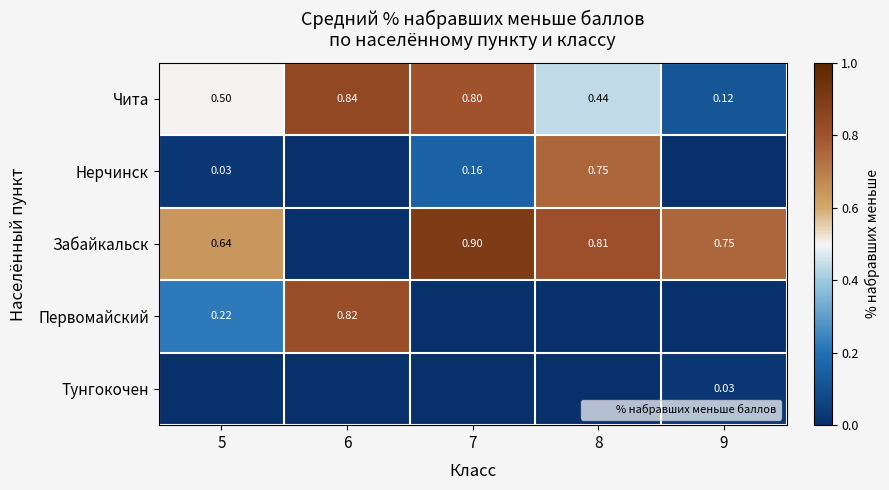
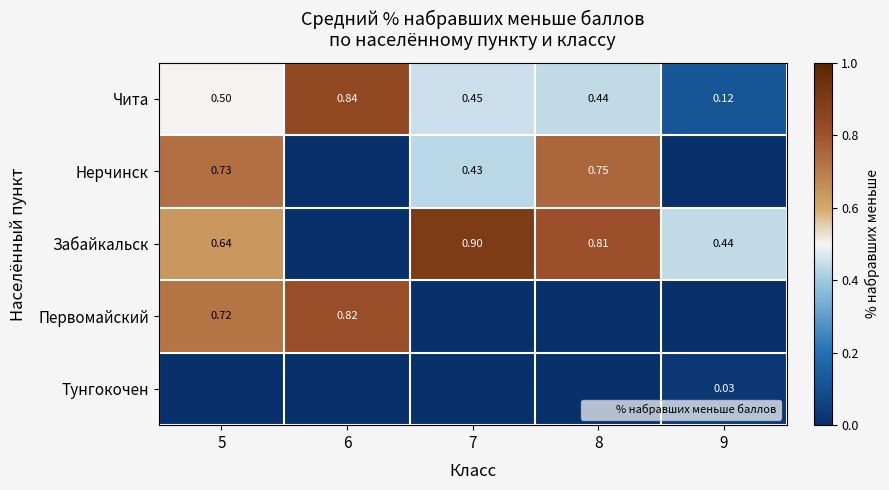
  {
    "Чита": {
      "5": 0.50,
      "6": 0.84,
-     "7": 0.80,
+     "7": 0.45,
      "8": 0.44,
      "9": 0.12
    },
    "Нерчинск": {
-     "5": 0.03,
-     "7": 0.16,
+     "5": 0.73,
+     "7": 0.43,
      "8": 0.75
    },
    "Забайкальск": {
      "5": 0.64,
      "7": 0.90,
      "8": 0.81,
-     "9": 0.75
+     "9": 0.44
    },
    "Первомайский": {
-     "5": 0.22,
+     "5": 0.72,
      "6": 0.82
    },
    "Тунгокочен": {
      "9": 0.03
    }
  }
